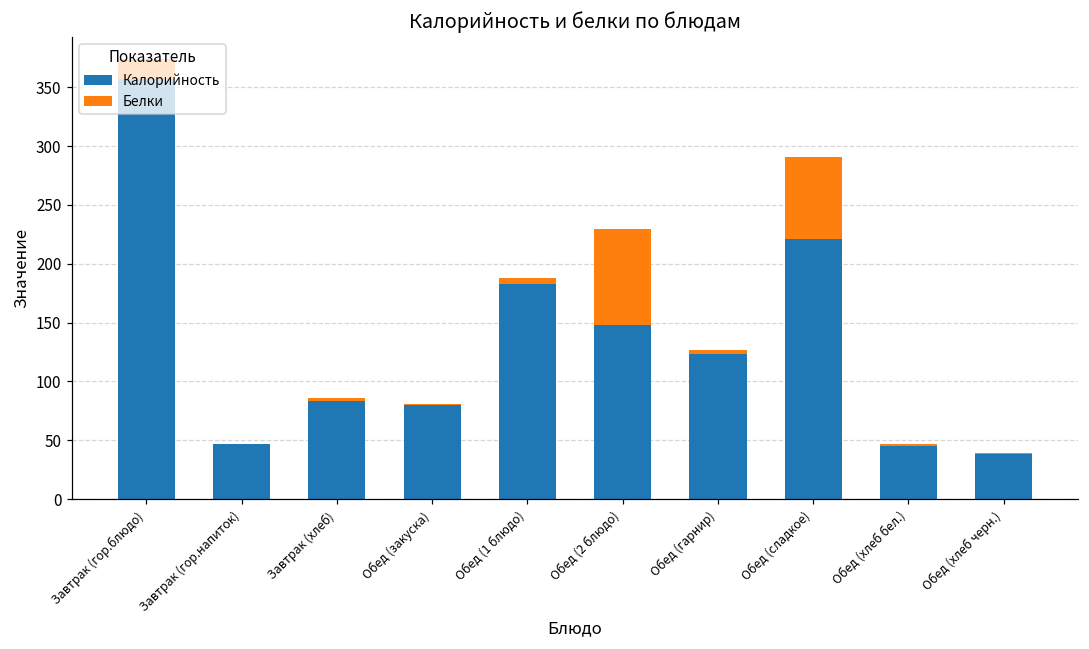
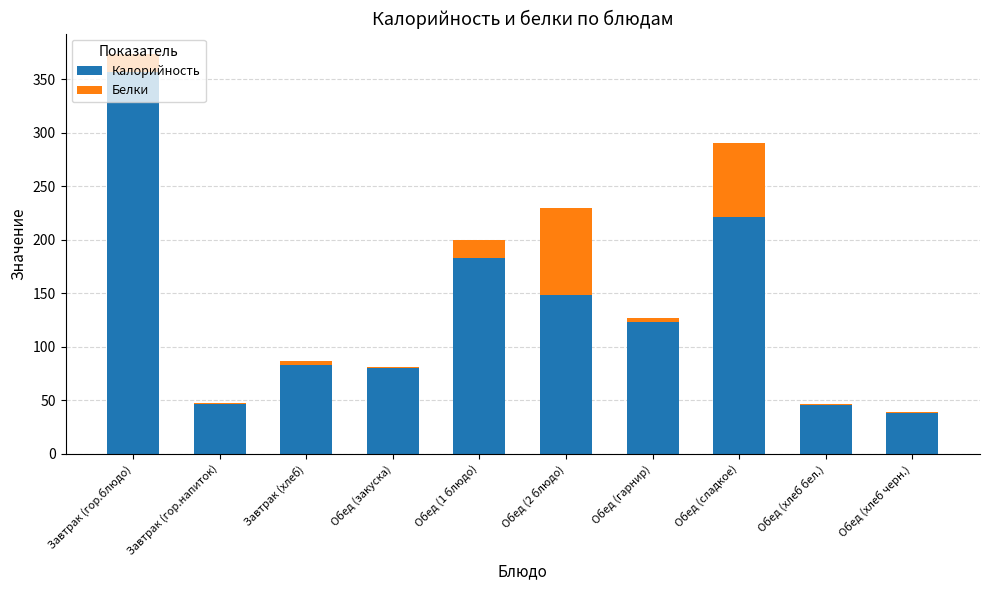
  {
    "Калорийность": {
      "Завтрак (гор.напиток)": 47,
      "Завтрак (хлеб)": 83,
      "Обед (закуска)": 80,
      "Обед (1 блюдо)": 183,
      "Обед (2 блюдо)": 148,
      "Обед (гарнир)": 123,
      "Обед (сладкое)": 221,
      "Обед (хлеб бел.)": 45,
      "Обед (хлеб черн.)": 38
    },
    "Белки": {
      "Завтрак (хлеб)": 3,
-     "Обед (1 блюдо)": 5,
+     "Обед (1 блюдо)": 17,
      "Обед (2 блюдо)": 81,
      "Обед (гарнир)": 4,
      "Обед (сладкое)": 70
    }
  }
